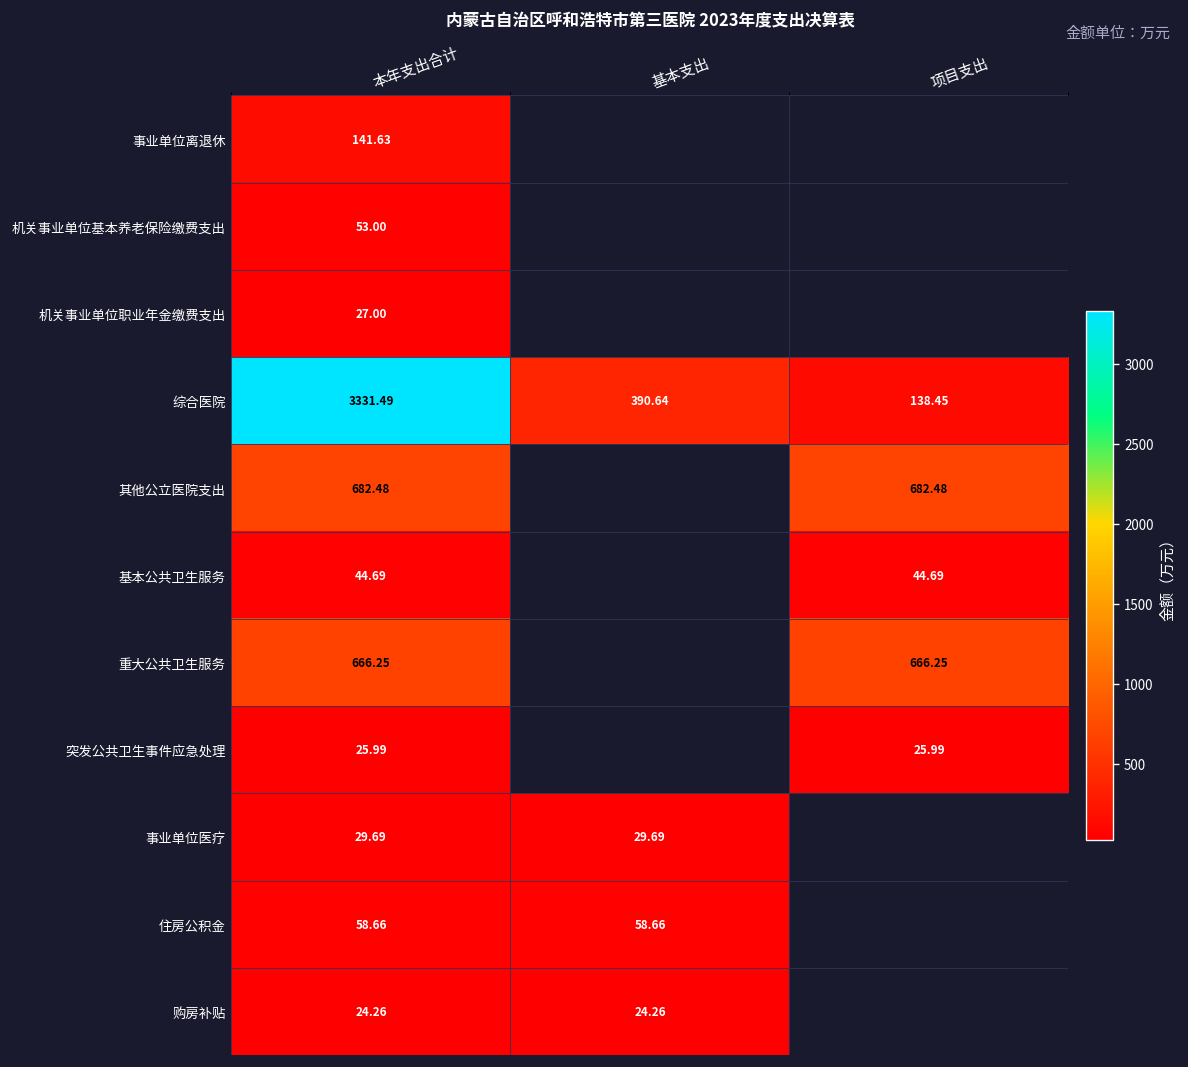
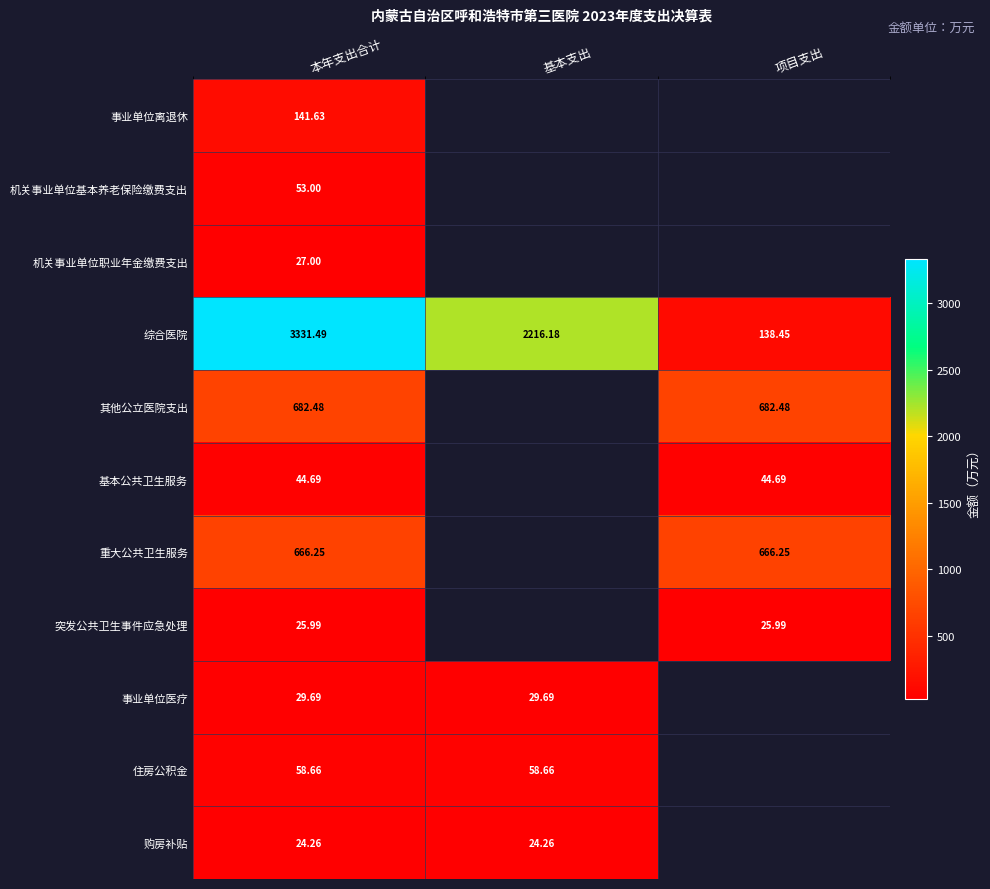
  {
    "事业单位离退休": {
      "本年支出合计": 141.63
    },
    "机关事业单位基本养老保险缴费支出": {
      "本年支出合计": 53.00
    },
    "机关事业单位职业年金缴费支出": {
      "本年支出合计": 27.00
    },
    "综合医院": {
      "本年支出合计": 3331.49,
-     "基本支出": 390.64,
+     "基本支出": 2216.18,
      "项目支出": 138.45
    },
    "其他公立医院支出": {
      "本年支出合计": 682.48,
      "项目支出": 682.48
    },
    "基本公共卫生服务": {
      "本年支出合计": 44.69,
      "项目支出": 44.69
    },
    "重大公共卫生服务": {
      "本年支出合计": 666.25,
      "项目支出": 666.25
    },
    "突发公共卫生事件应急处理": {
      "本年支出合计": 25.99,
      "项目支出": 25.99
    },
    "事业单位医疗": {
      "本年支出合计": 29.69,
      "基本支出": 29.69
    },
    "住房公积金": {
      "本年支出合计": 58.66,
      "基本支出": 58.66
    },
    "购房补贴": {
      "本年支出合计": 24.26,
      "基本支出": 24.26
    }
  }
